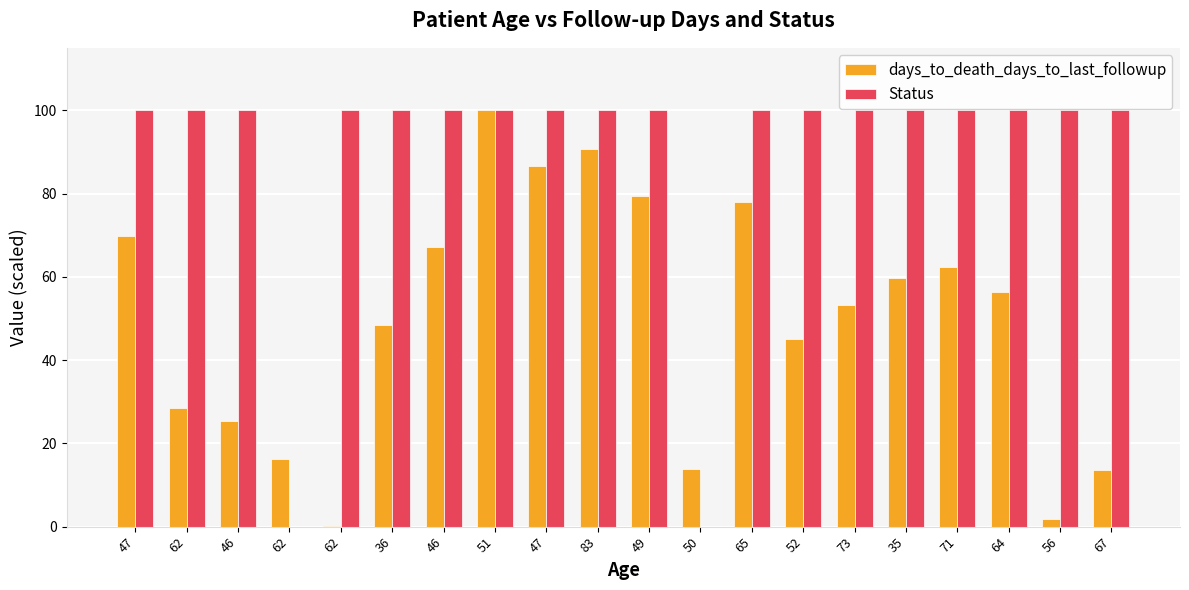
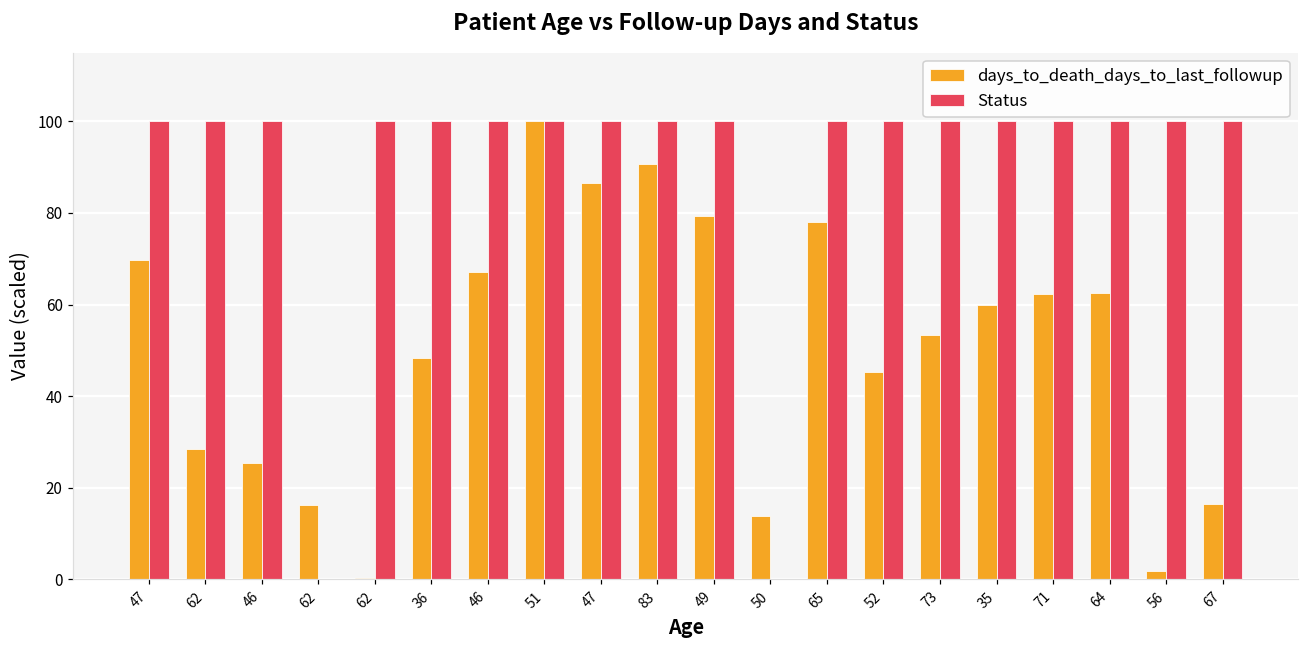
  {
    "days_to_death_days_to_last_followup": {
      "36": 48,
      "51": 100,
      "83": 91,
      "49": 79,
      "50": 14,
      "65": 78,
      "52": 45,
      "73": 53,
      "35": 60,
      "71": 62,
-     "64": 56,
+     "64": 63,
      "56": 2,
-     "67": 14
+     "67": 16
    },
    "Status": {
      "36": 100,
      "51": 100,
      "83": 100,
      "49": 100,
      "50": 0,
      "65": 100,
      "52": 100,
      "73": 100,
      "35": 100,
      "71": 100,
      "64": 100,
      "56": 100,
      "67": 100
    }
  }
